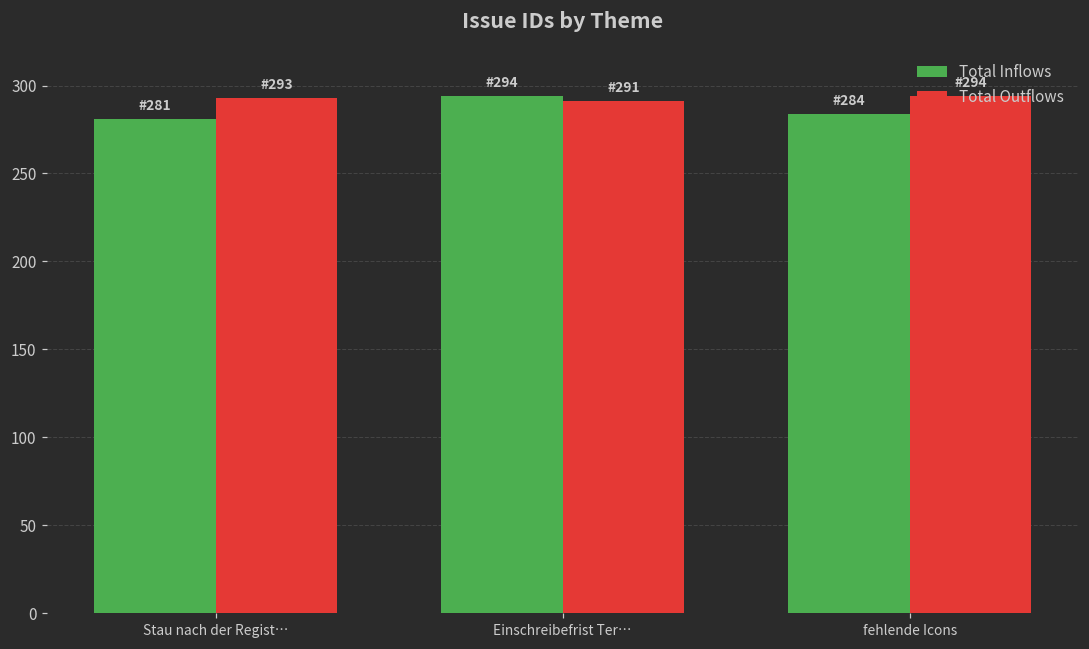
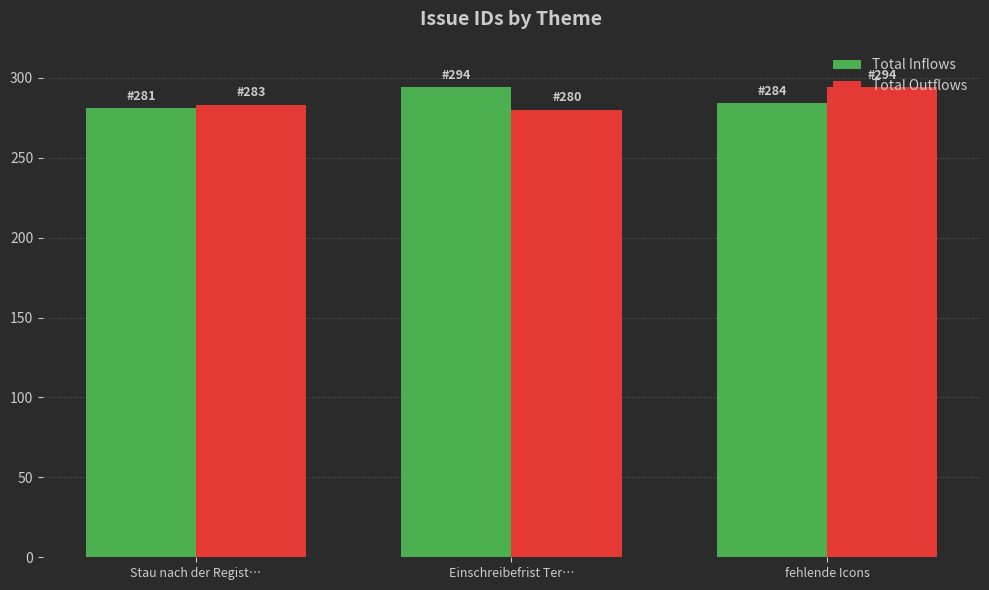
  {
    "Total Inflows": {
      "Stau nach der Regist…": 281,
      "Einschreibefrist Ter…": 294,
      "fehlende Icons": 284
    },
    "Total Outflows": {
-     "Stau nach der Regist…": 293,
-     "Einschreibefrist Ter…": 291,
+     "Stau nach der Regist…": 283,
+     "Einschreibefrist Ter…": 280,
      "fehlende Icons": 294
    }
  }
